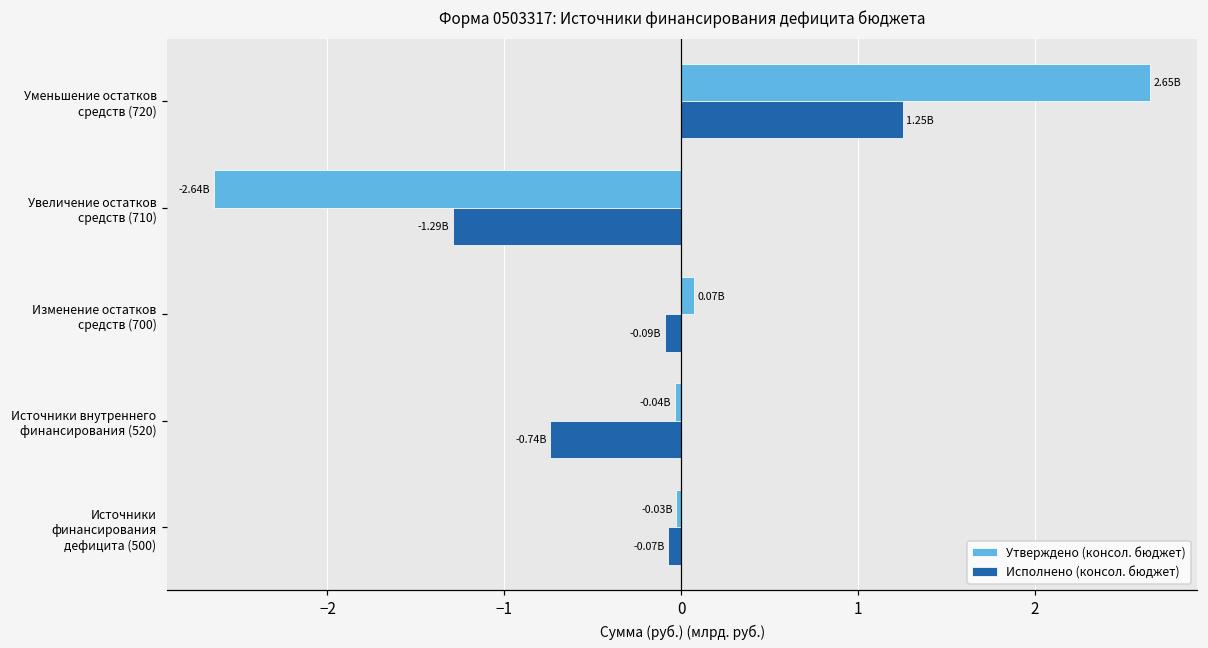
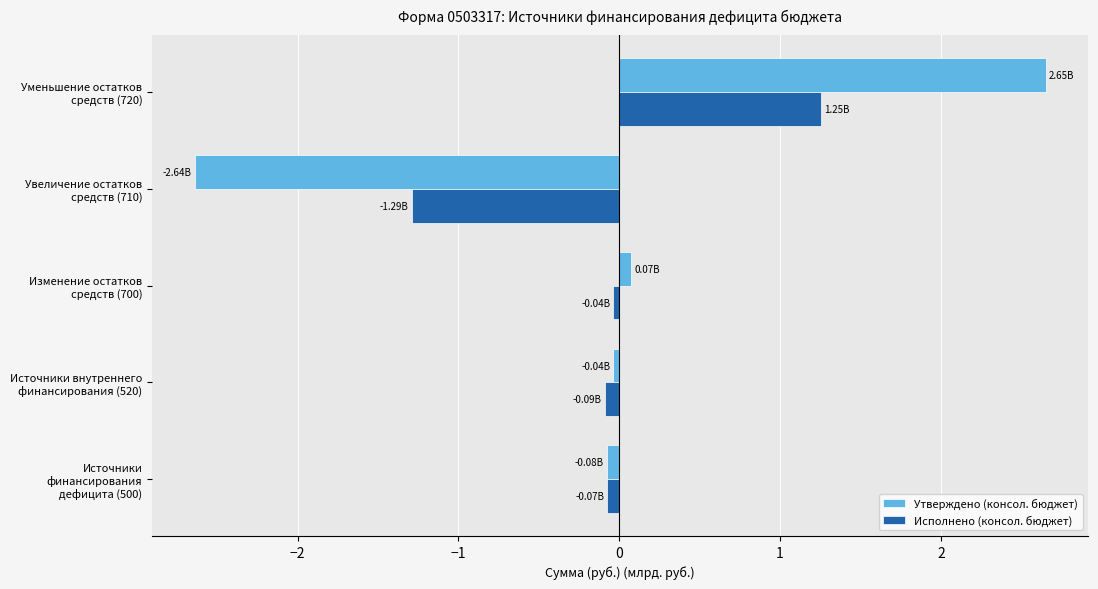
  {
    "Утверждено (консол. бюджет)": {
      "Уменьшение остатков средств (720)": "2.65B",
      "Увеличение остатков средств (710)": "-2.64B",
      "Изменение остатков средств (700)": "0.07B",
      "Источники внутреннего финансирования (520)": "-0.04B",
-     "Источники финансирования дефицита (500)": "-0.03B"
+     "Источники финансирования дефицита (500)": "-0.08B"
    },
    "Исполнено (консол. бюджет)": {
      "Уменьшение остатков средств (720)": "1.25B",
      "Увеличение остатков средств (710)": "-1.29B",
-     "Изменение остатков средств (700)": "-0.09B",
-     "Источники внутреннего финансирования (520)": "-0.74B",
+     "Изменение остатков средств (700)": "-0.04B",
+     "Источники внутреннего финансирования (520)": "-0.09B",
      "Источники финансирования дефицита (500)": "-0.07B"
    }
  }
